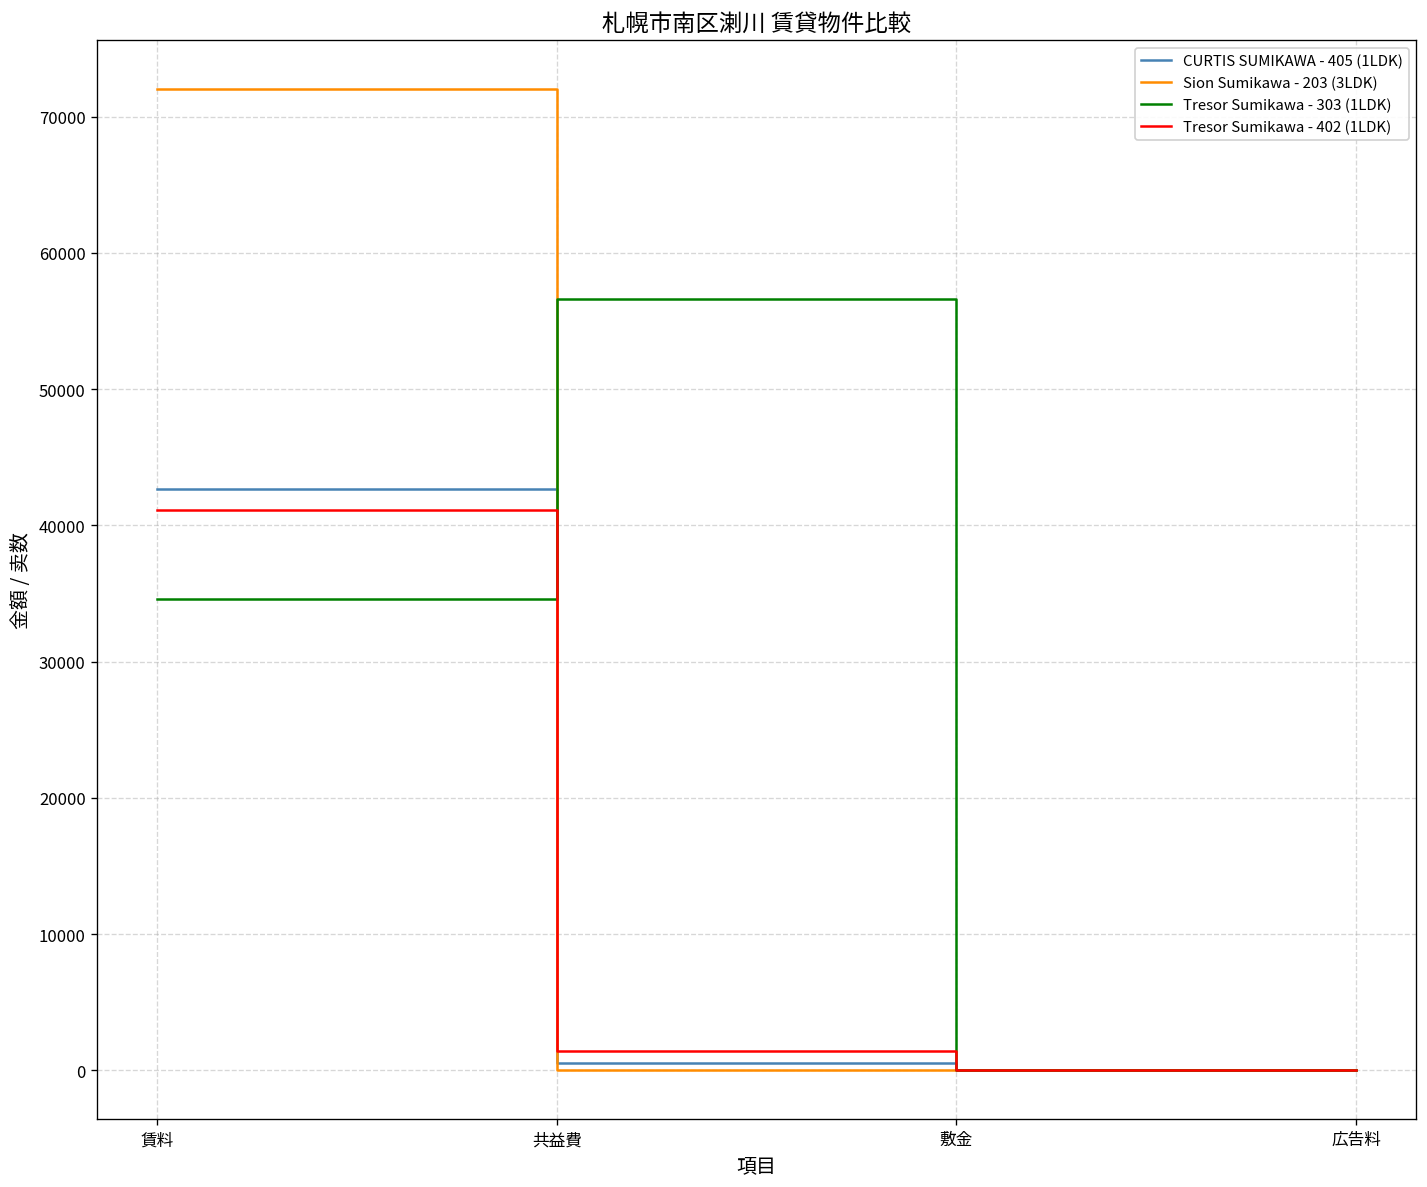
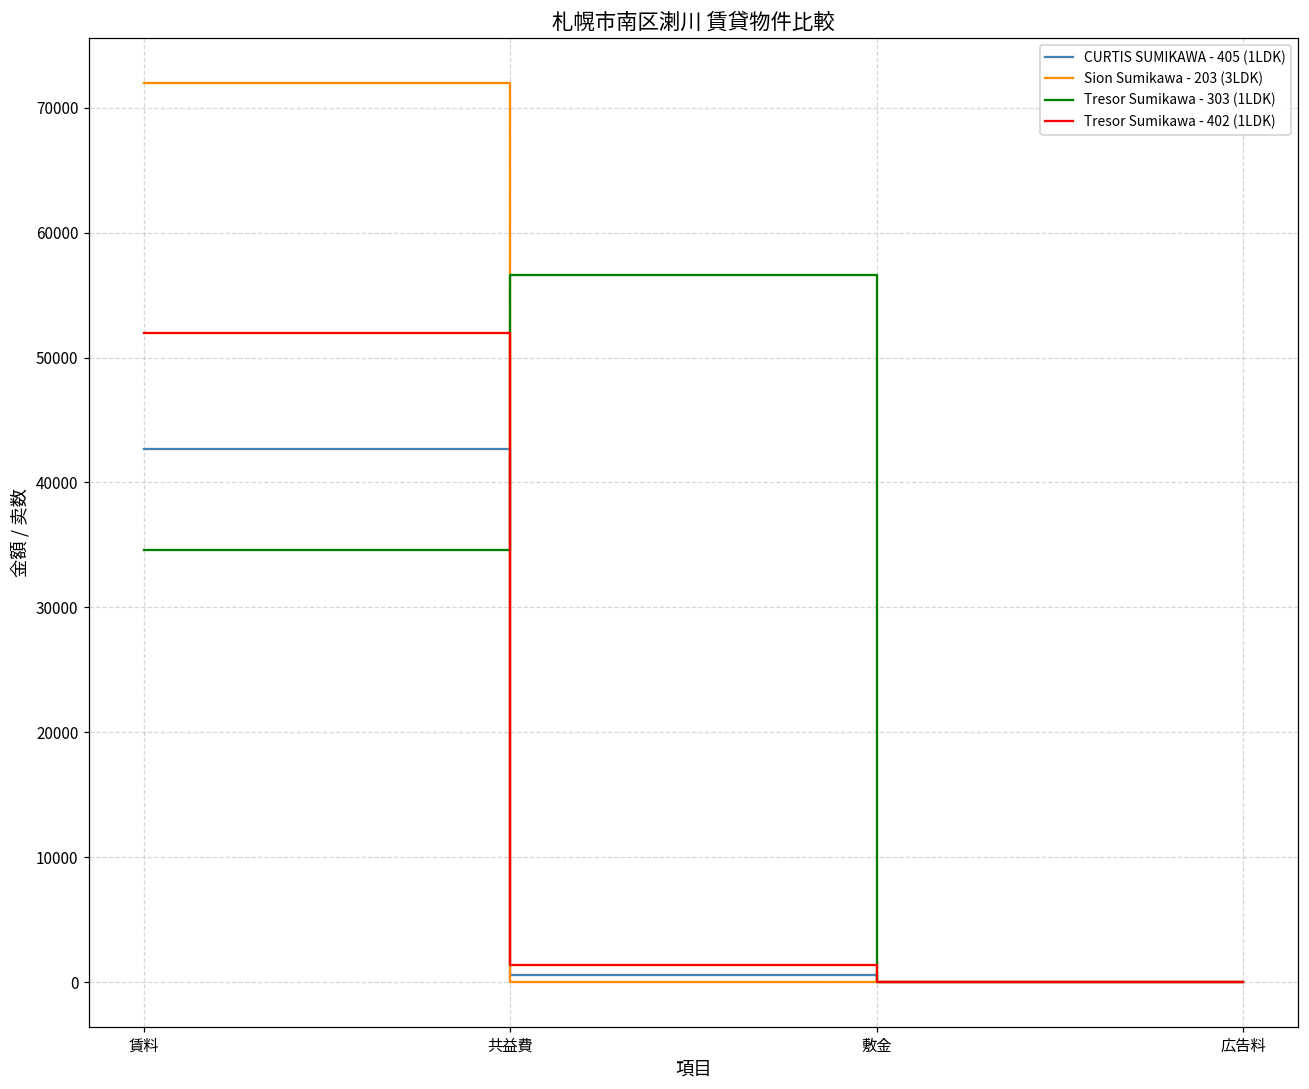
  {
    "CURTIS SUMIKAWA - 405 (1LDK)": {
      "賃料": 42700,
      "共益費": 500
    },
    "Sion Sumikawa - 203 (3LDK)": {
      "賃料": 72000,
      "共益費": 0
    },
    "Tresor Sumikawa - 303 (1LDK)": {
      "賃料": 34600,
      "共益費": 56600
    },
    "Tresor Sumikawa - 402 (1LDK)": {
-     "賃料": 41100,
+     "賃料": 52000,
      "共益費": 1400
    }
  }
